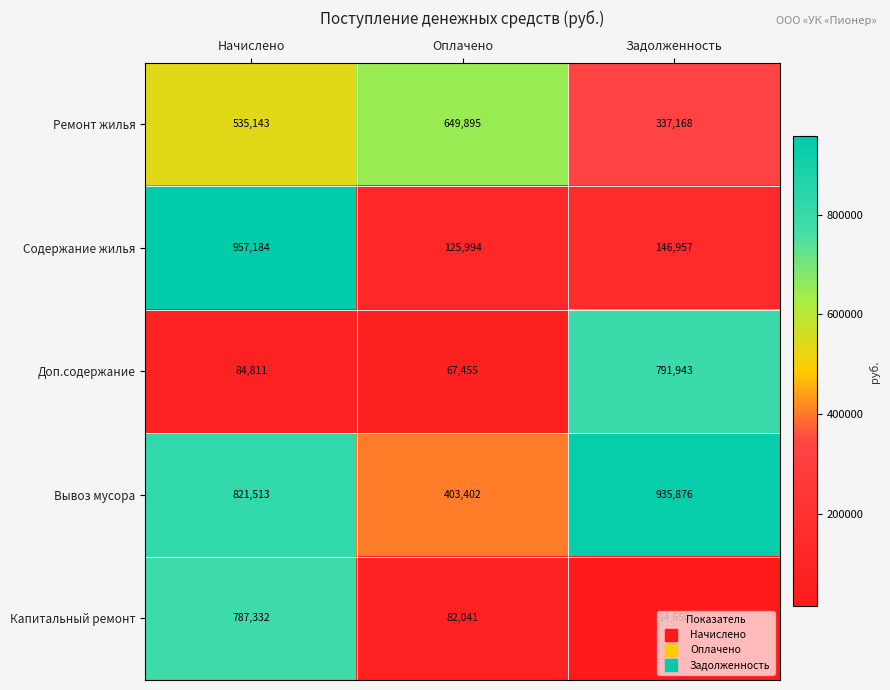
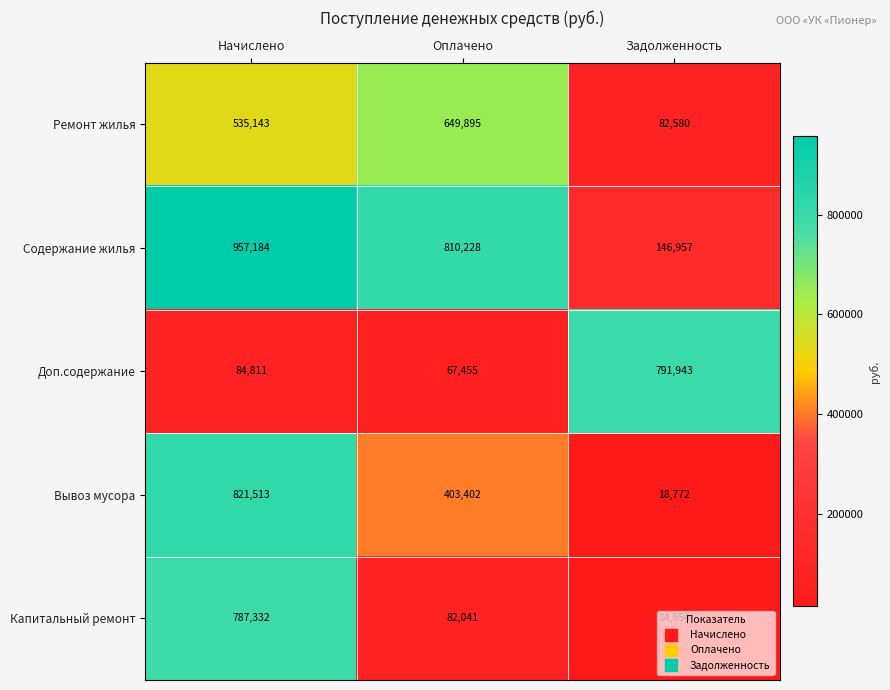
  {
    "Ремонт жилья": {
      "Начислено": "535,143",
      "Оплачено": "649,895",
-     "Задолженность": "337,168"
+     "Задолженность": "82,580"
    },
    "Содержание жилья": {
      "Начислено": "957,184",
-     "Оплачено": "125,994",
+     "Оплачено": "810,228",
      "Задолженность": "146,957"
    },
    "Доп.содержание": {
      "Начислено": "84,811",
      "Оплачено": "67,455",
      "Задолженность": "791,943"
    },
    "Вывоз мусора": {
      "Начислено": "821,513",
      "Оплачено": "403,402",
-     "Задолженность": "935,876"
+     "Задолженность": "18,772"
    },
    "Капитальный ремонт": {
      "Начислено": "787,332",
      "Оплачено": "82,041"
    }
  }
